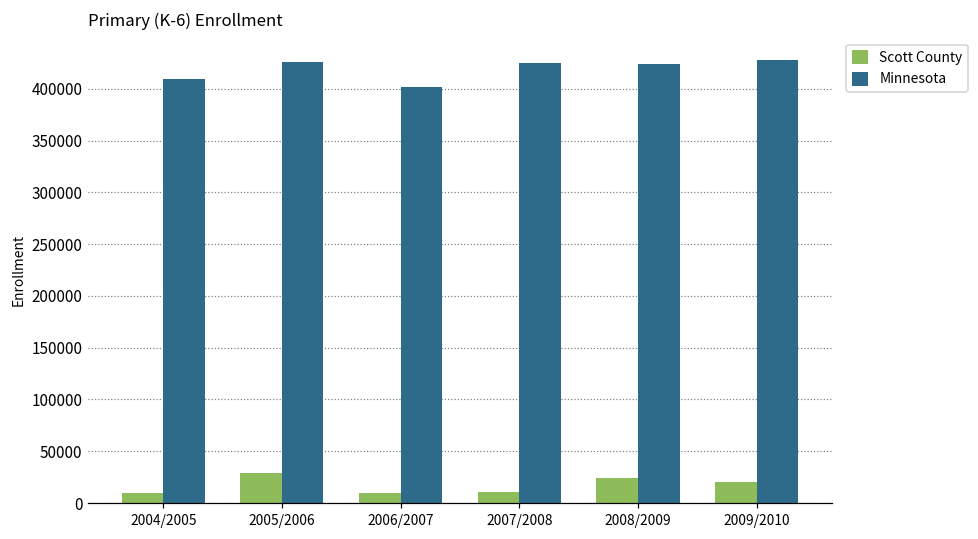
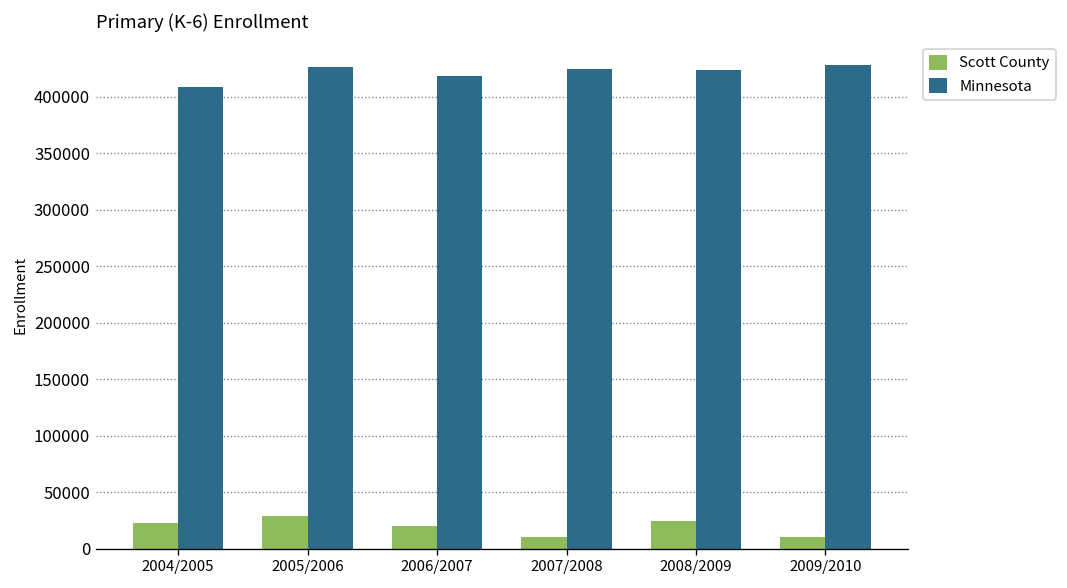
  {
    "Scott County": {
-     "2004/2005": 10000,
+     "2004/2005": 20000,
      "2005/2006": 30000,
-     "2006/2007": 10000,
+     "2006/2007": 20000,
      "2007/2008": 10000,
      "2008/2009": 20000,
-     "2009/2010": 20000
+     "2009/2010": 10000
    },
    "Minnesota": {
      "2004/2005": 410000,
      "2005/2006": 430000,
-     "2006/2007": 400000,
+     "2006/2007": 420000,
      "2007/2008": 420000,
      "2008/2009": 420000,
      "2009/2010": 430000
    }
  }
